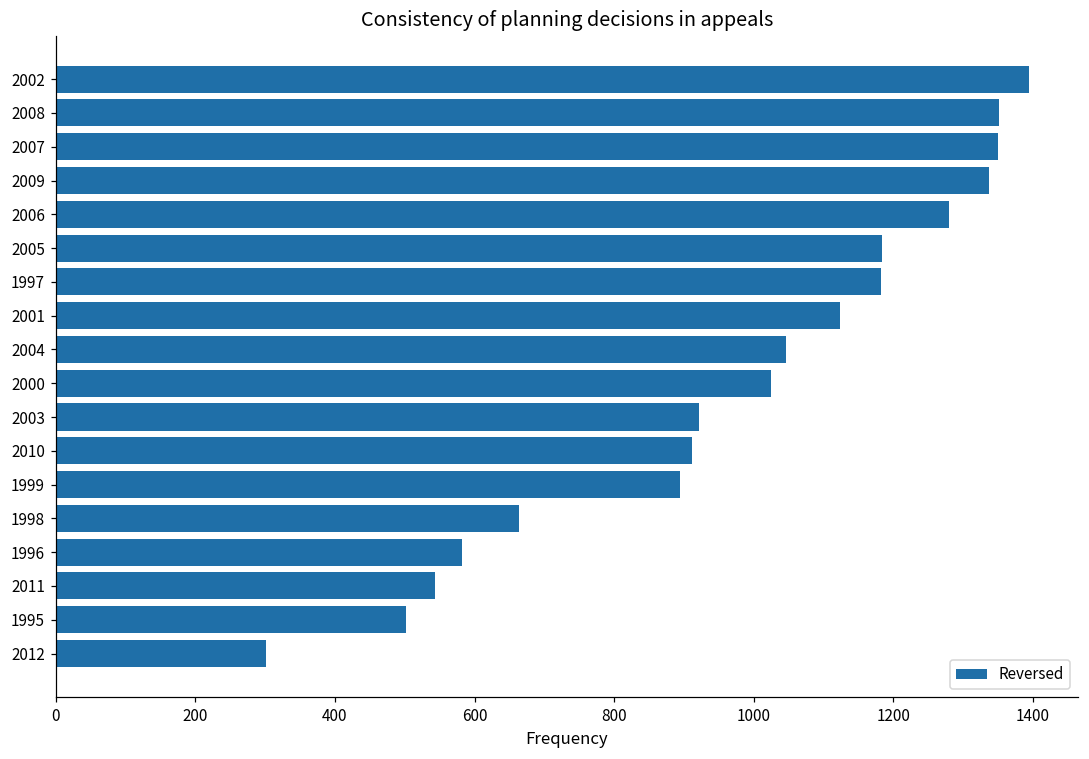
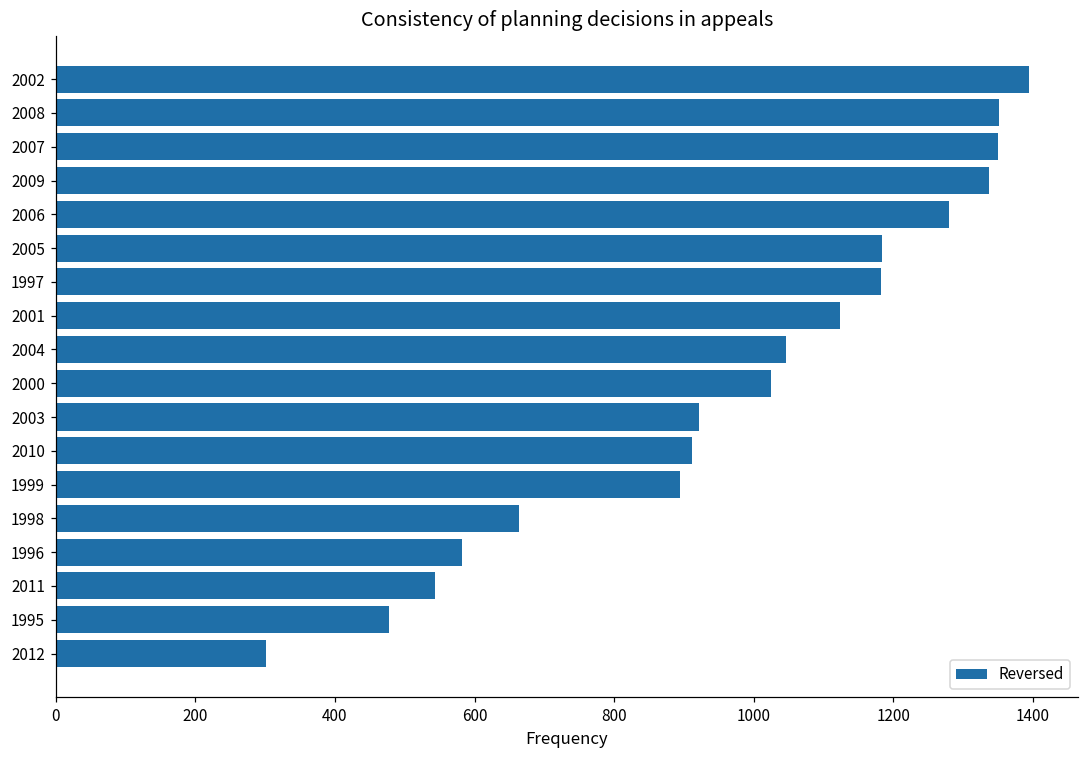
  {
    "2002": 1400,
    "2008": 1350,
    "2007": 1350,
    "2009": 1340,
    "2006": 1280,
    "2005": 1180,
    "1997": 1180,
    "2001": 1120,
    "2004": 1050,
    "2000": 1030,
    "2003": 920,
    "2010": 910,
    "1999": 900,
    "1998": 660,
    "1996": 580,
    "2011": 540,
-   "1995": 500,
+   "1995": 480,
    "2012": 300
  }
